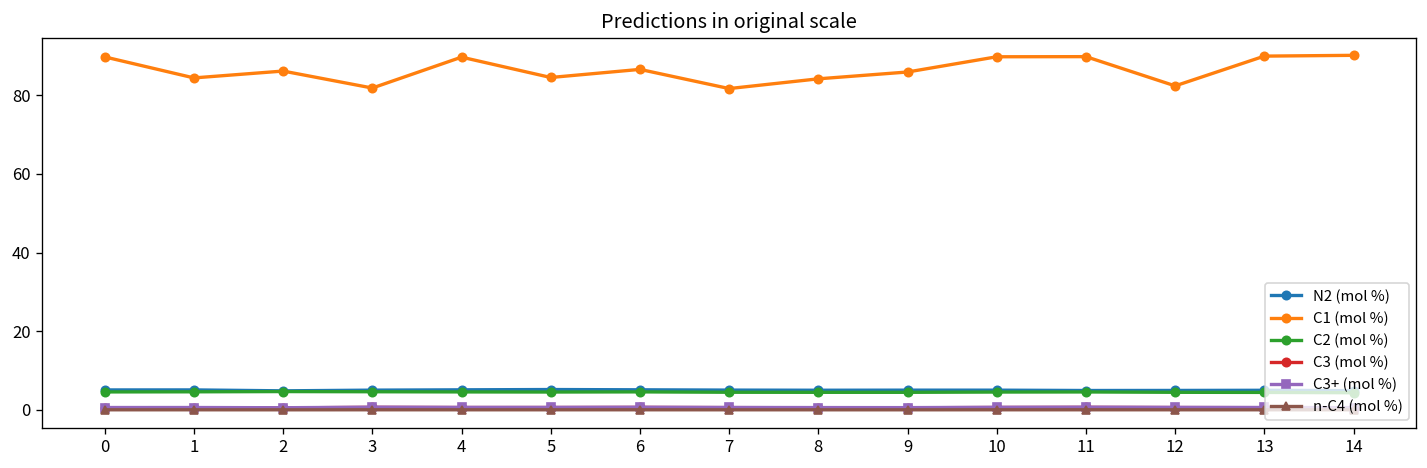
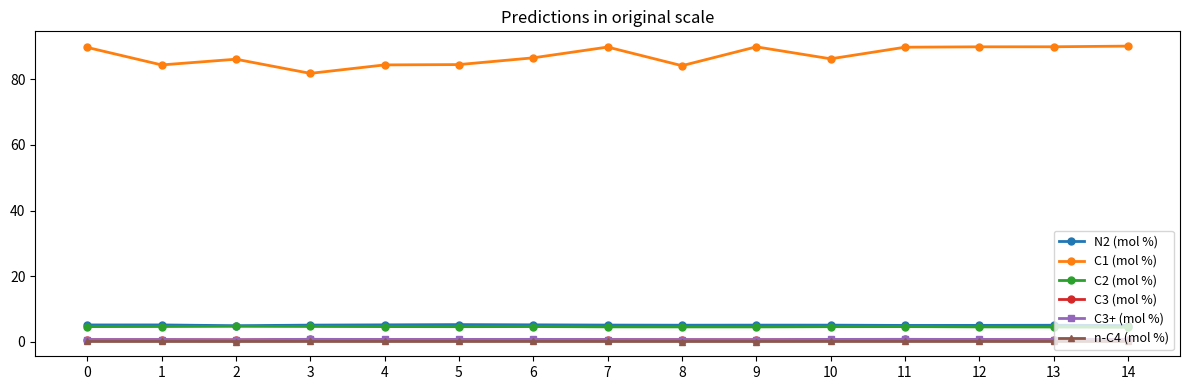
  {
    "C1 (mol %)": {
      "0": 90,
      "1": 84,
      "2": 86,
      "3": 82,
-     "4": 90,
+     "4": 84,
      "5": 85,
      "6": 87,
-     "7": 82,
+     "7": 90,
      "8": 84,
-     "9": 86,
-     "10": 90,
+     "9": 90,
+     "10": 86,
      "11": 90,
-     "12": 82,
+     "12": 90,
      "13": 90,
      "14": 90
    }
  }
